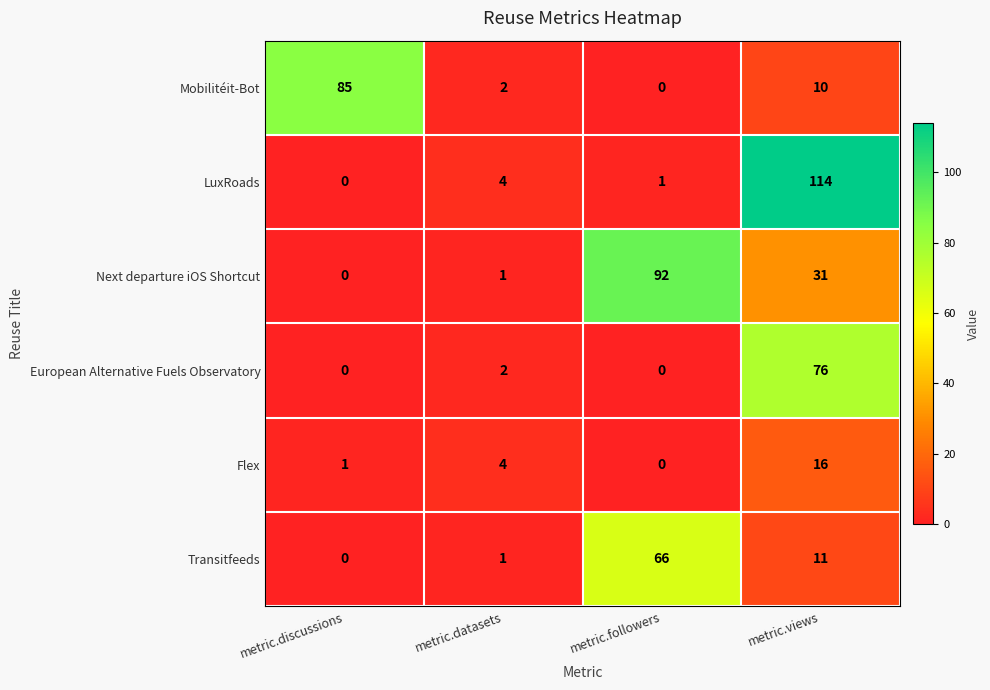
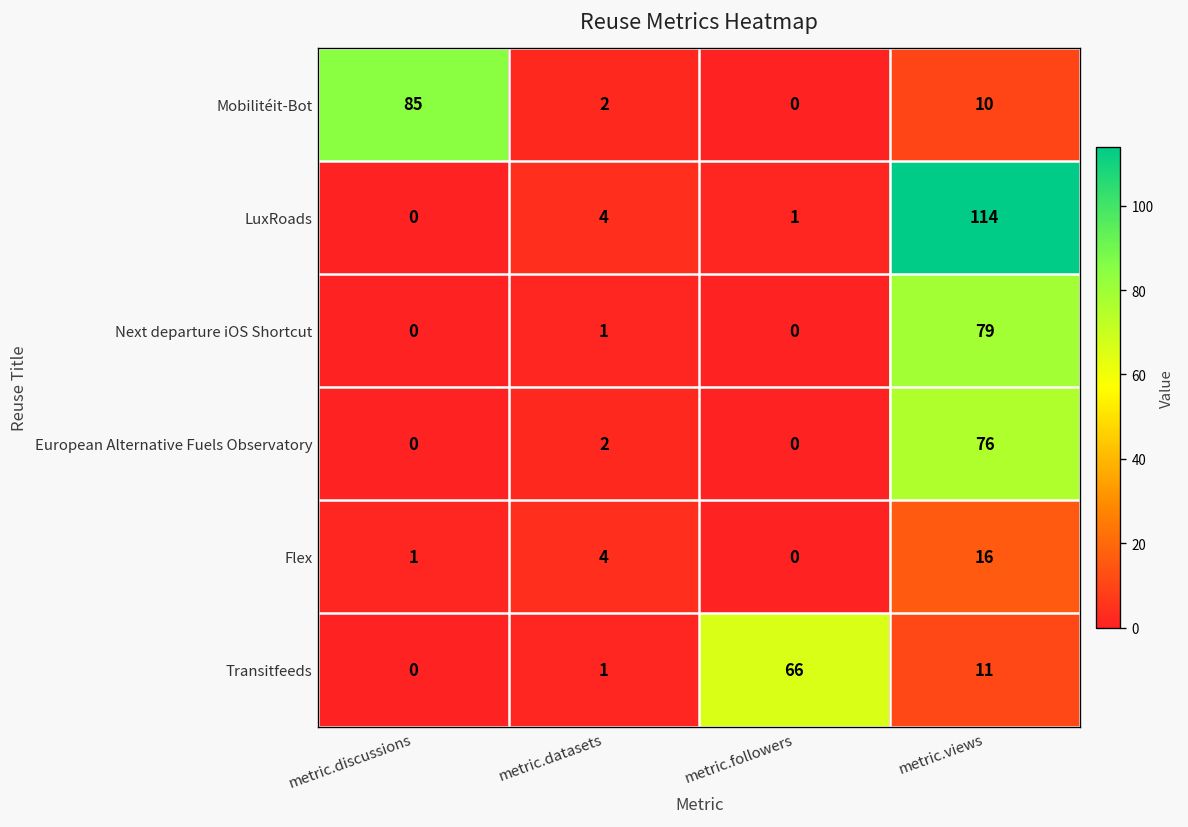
  {
    "Mobilitéit-Bot": {
      "metric.discussions": 85,
      "metric.datasets": 2,
      "metric.followers": 0,
      "metric.views": 10
    },
    "LuxRoads": {
      "metric.discussions": 0,
      "metric.datasets": 4,
      "metric.followers": 1,
      "metric.views": 114
    },
    "Next departure iOS Shortcut": {
      "metric.discussions": 0,
      "metric.datasets": 1,
-     "metric.followers": 92,
-     "metric.views": 31
+     "metric.followers": 0,
+     "metric.views": 79
    },
    "European Alternative Fuels Observatory": {
      "metric.discussions": 0,
      "metric.datasets": 2,
      "metric.followers": 0,
      "metric.views": 76
    },
    "Flex": {
      "metric.discussions": 1,
      "metric.datasets": 4,
      "metric.followers": 0,
      "metric.views": 16
    },
    "Transitfeeds": {
      "metric.discussions": 0,
      "metric.datasets": 1,
      "metric.followers": 66,
      "metric.views": 11
    }
  }
